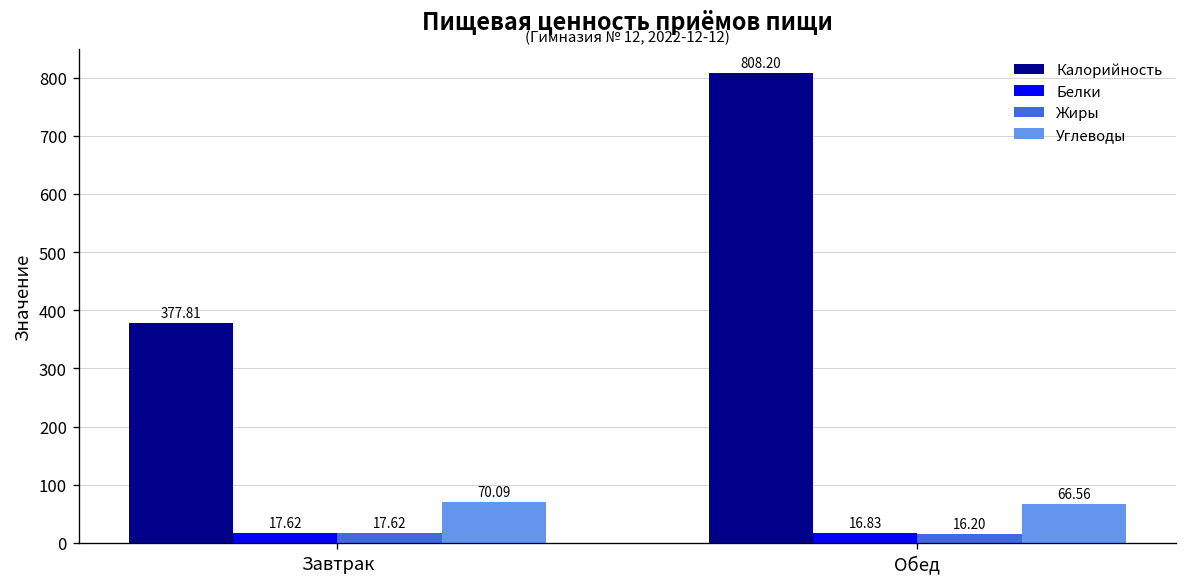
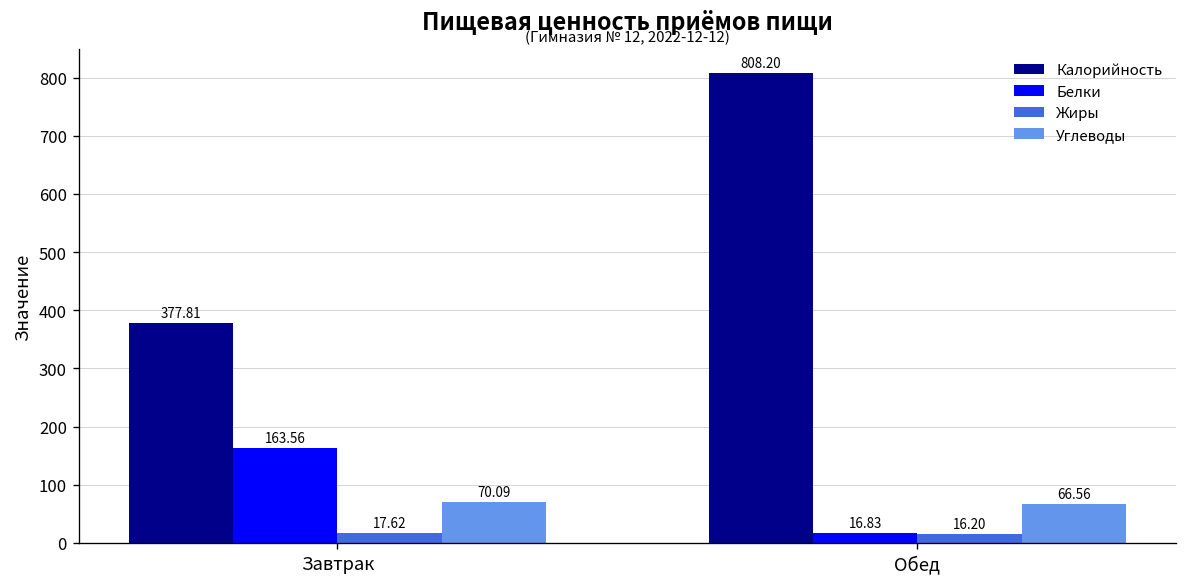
  {
    "Калорийность": {
      "Завтрак": 377.81,
      "Обед": 808.20
    },
    "Белки": {
-     "Завтрак": 17.62,
+     "Завтрак": 163.56,
      "Обед": 16.83
    }
  }
